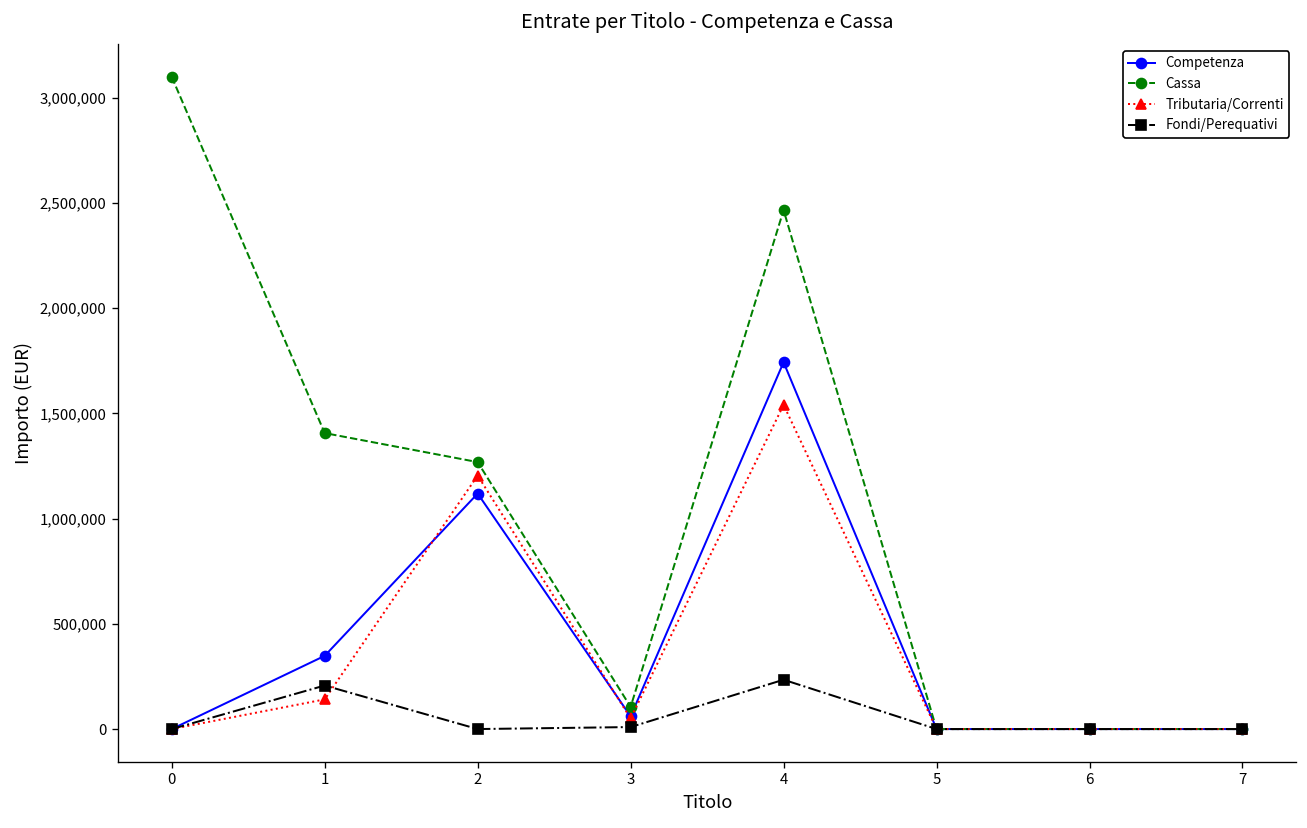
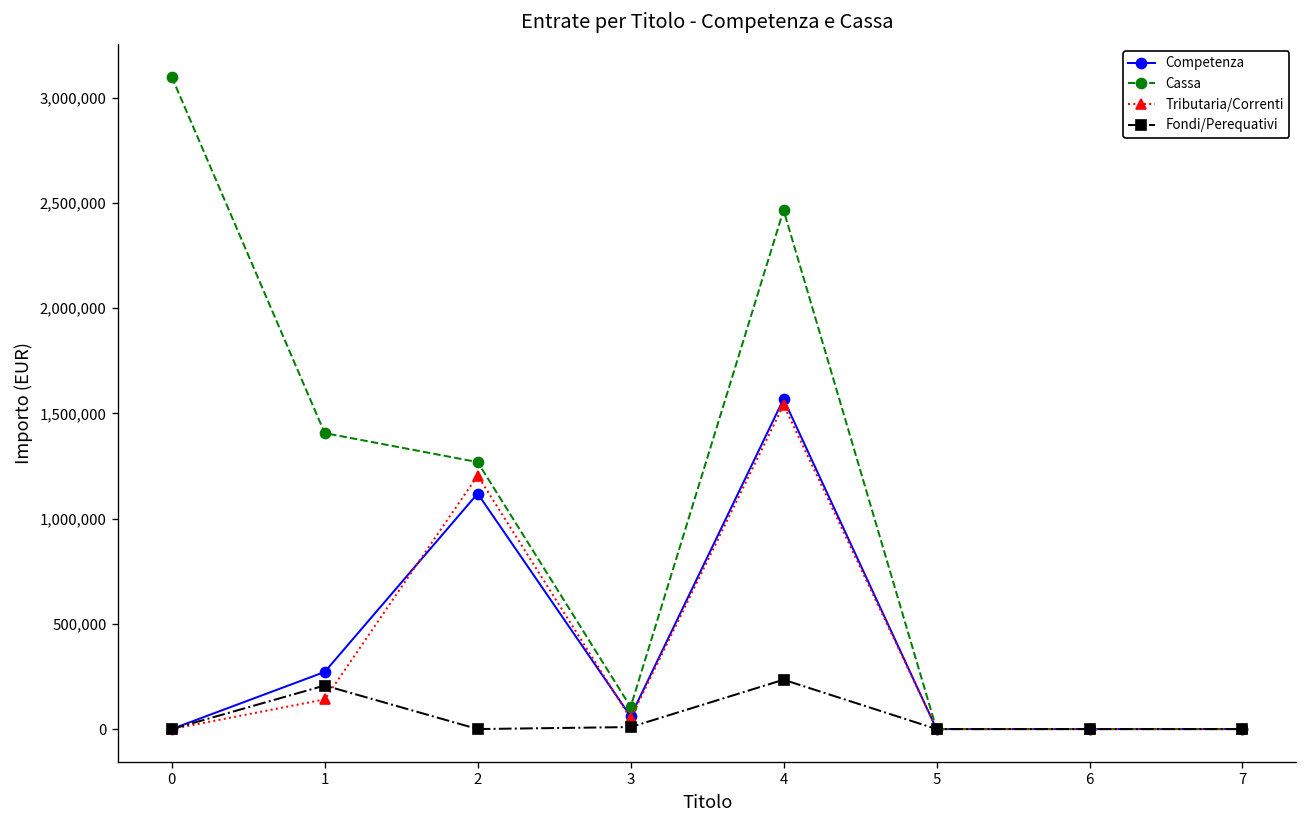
  {
    "Competenza": {
-     "1": "350,000",
+     "1": "270,000",
      "2": "1,120,000",
-     "4": "1,740,000"
+     "4": "1,570,000"
    },
    "Cassa": {
      "0": "3,100,000",
      "1": "1,410,000",
      "2": "1,270,000",
      "3": "110,000",
      "4": "2,470,000"
    },
    "Tributaria/Correnti": {
      "1": "140,000",
      "2": "1,200,000",
      "4": "1,540,000"
    },
    "Fondi/Perequativi": {
      "1": "210,000",
      "2": "0",
      "3": "10,000",
      "4": "230,000"
    }
  }
